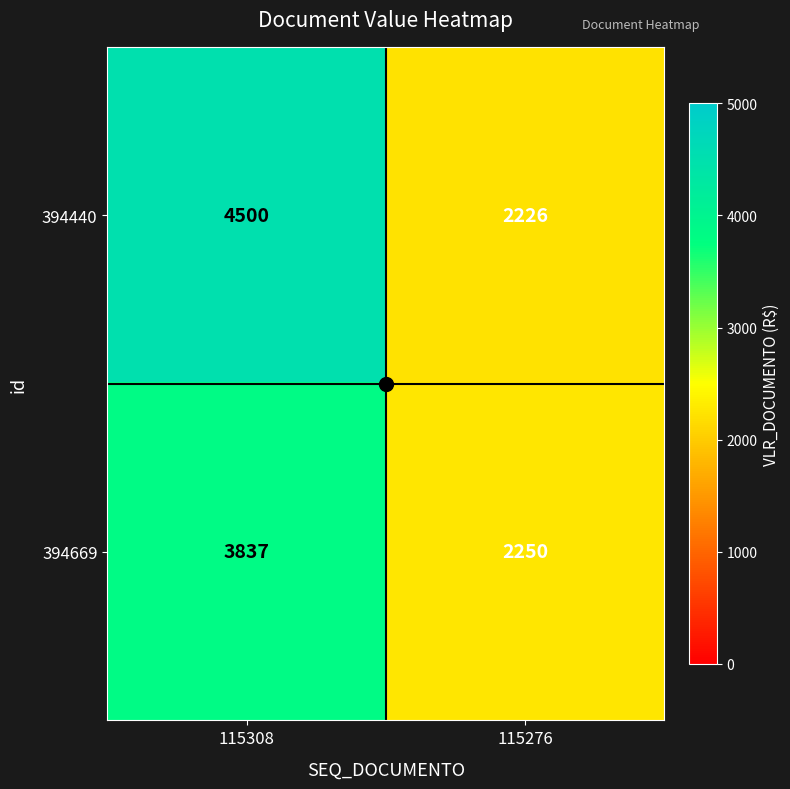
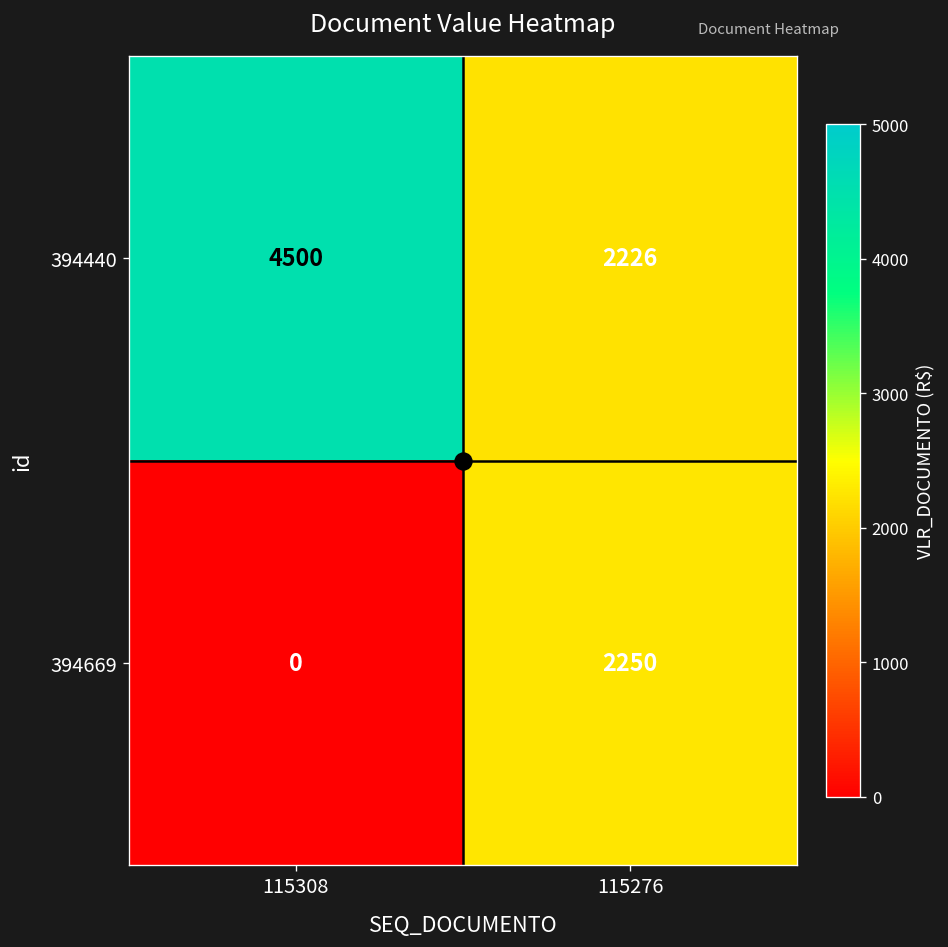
  {
    "394440": {
      "115308": 4500,
      "115276": 2226
    },
    "394669": {
-     "115308": 3837,
+     "115308": 0,
      "115276": 2250
    }
  }
